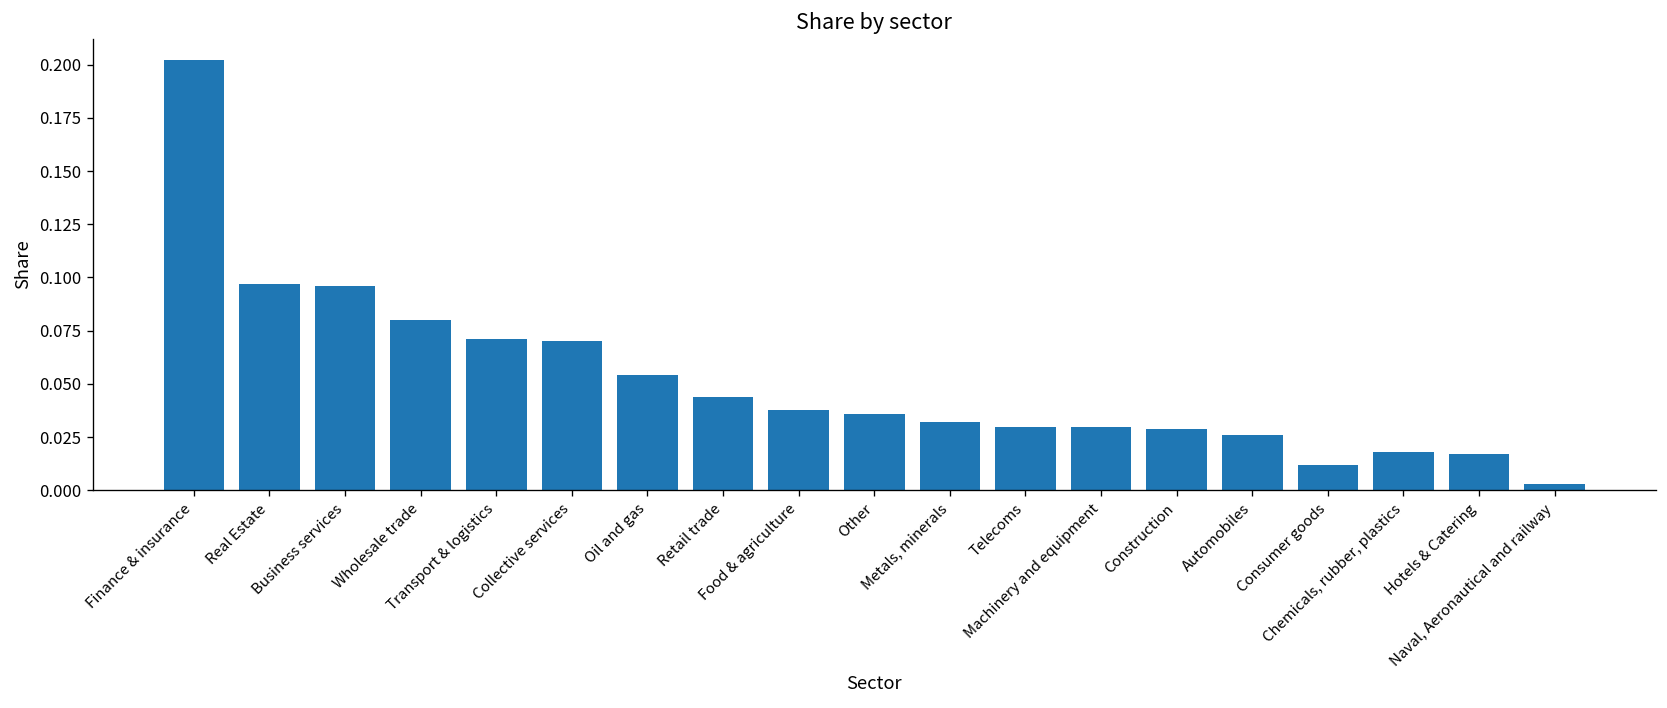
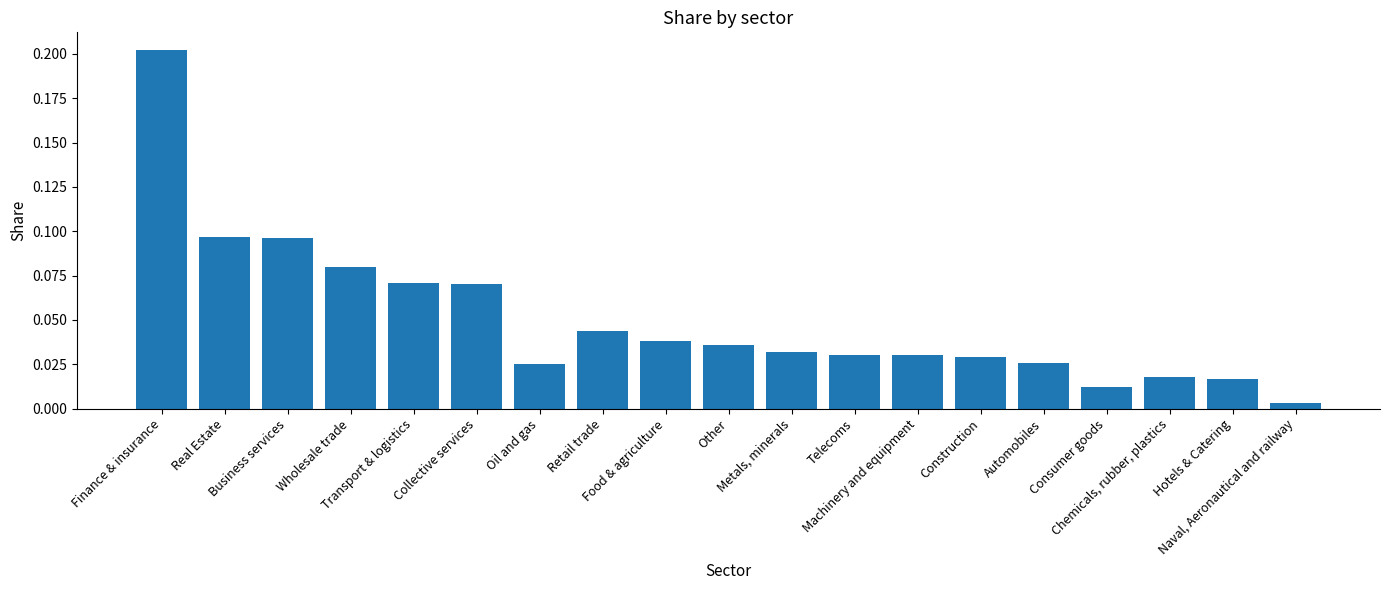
  {
    "Finance & insurance": 0.202,
    "Real Estate": 0.097,
    "Business services": 0.096,
    "Wholesale trade": 0.080,
    "Transport & logistics": 0.071,
    "Collective services": 0.070,
-   "Oil and gas": 0.054,
+   "Oil and gas": 0.025,
    "Retail trade": 0.044,
    "Food & agriculture": 0.038,
    "Other": 0.036,
    "Metals, minerals": 0.032,
    "Telecoms": 0.030,
    "Machinery and equipment": 0.030,
    "Construction": 0.029,
    "Automobiles": 0.026,
    "Consumer goods": 0.012,
    "Chemicals, rubber, plastics": 0.018,
    "Hotels & Catering": 0.017,
    "Naval, Aeronautical and railway": 0.003
  }
